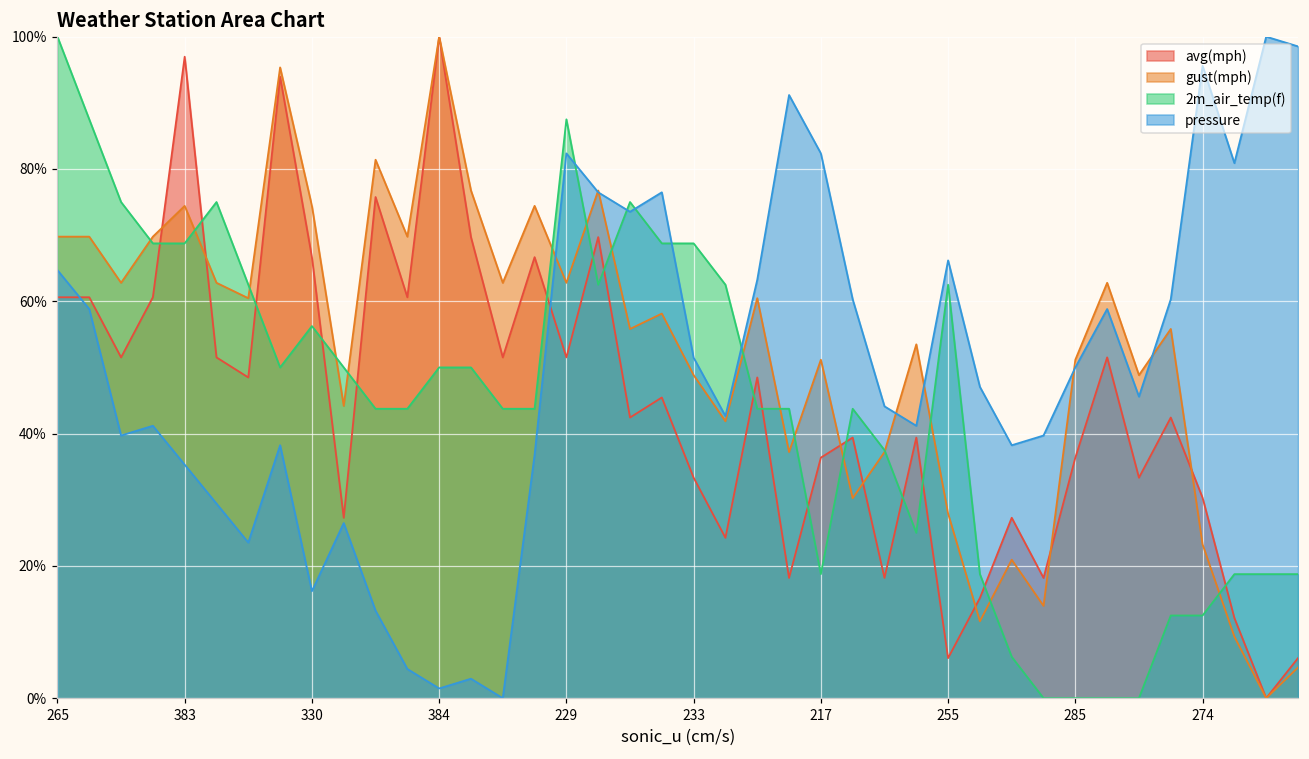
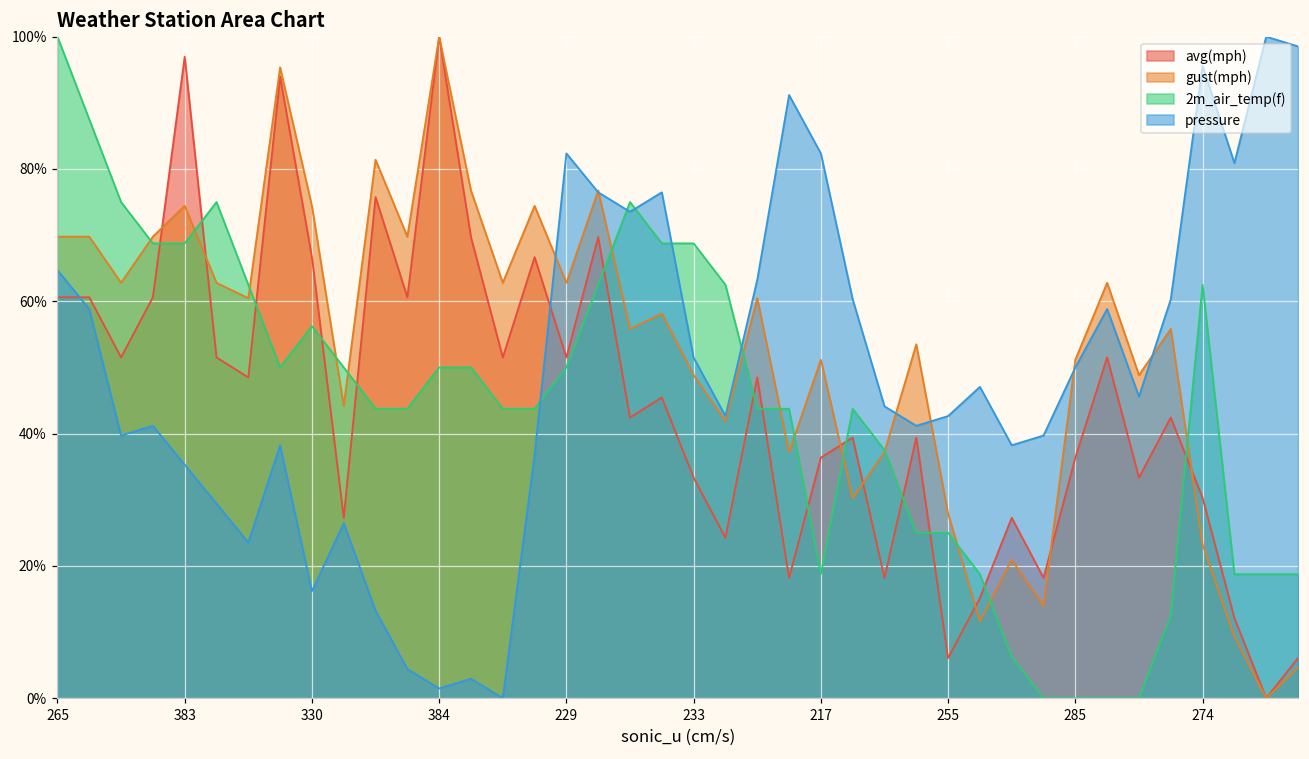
  {
    "2m_air_temp(f)": {
      "265": "100%",
      "383": "69%",
      "330": "56%",
      "384": "50%",
-     "229": "87%",
+     "229": "50%",
      "233": "69%",
      "217": "19%",
-     "255": "62%",
+     "255": "25%",
      "285": "0%",
-     "274": "13%"
+     "274": "62%"
    },
    "pressure": {
      "265": "65%",
      "383": "35%",
      "330": "16%",
      "384": "1%",
      "229": "82%",
      "233": "51%",
      "217": "82%",
-     "255": "66%",
+     "255": "43%",
      "285": "50%"
    }
  }
